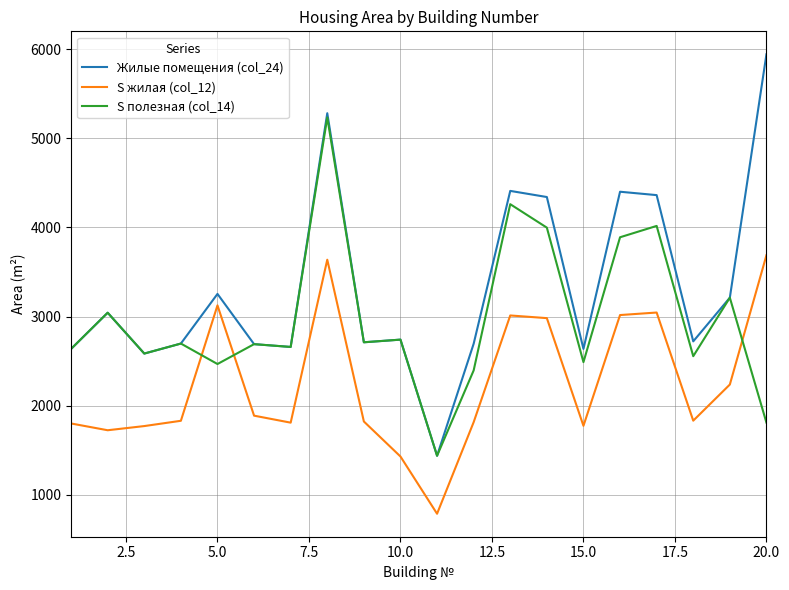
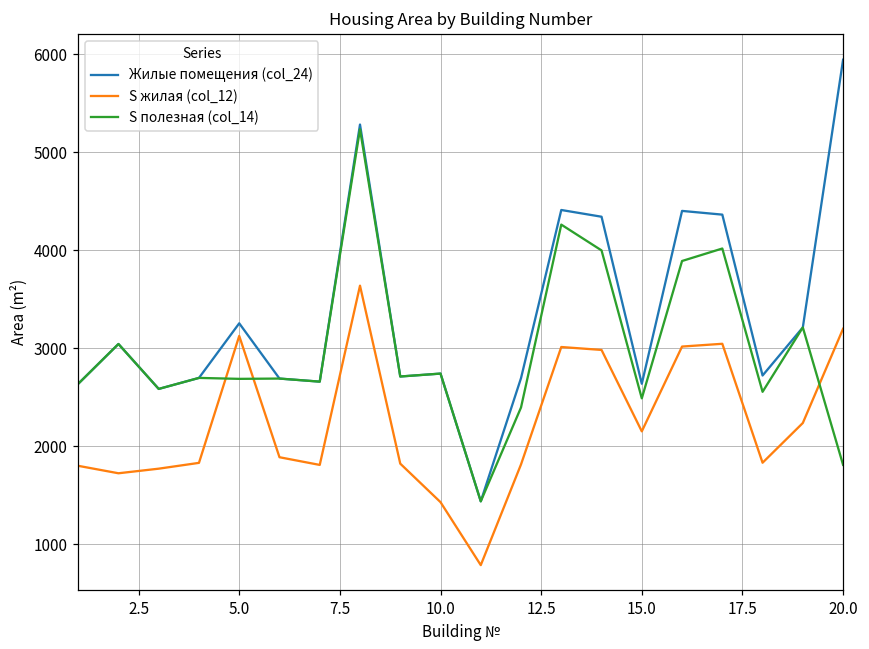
  {
    "Жилые помещения (col_24)": {
      "5.0": 3300,
      "15.0": 2600,
      "20.0": 5900
    },
    "S жилая (col_12)": {
      "5.0": 3100,
      "10.0": 1400,
-     "15.0": 1800,
-     "20.0": 3700
+     "15.0": 2200,
+     "20.0": 3200
    },
    "S полезная (col_14)": {
-     "5.0": 2500,
+     "5.0": 2700,
      "15.0": 2500,
      "20.0": 1800
    }
  }
